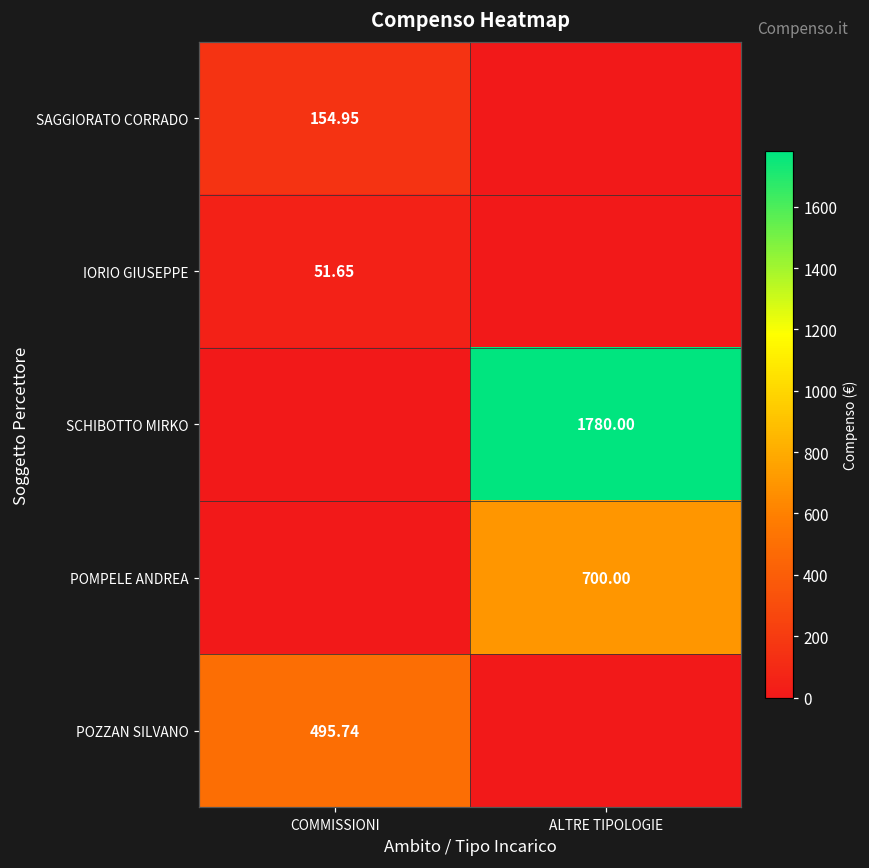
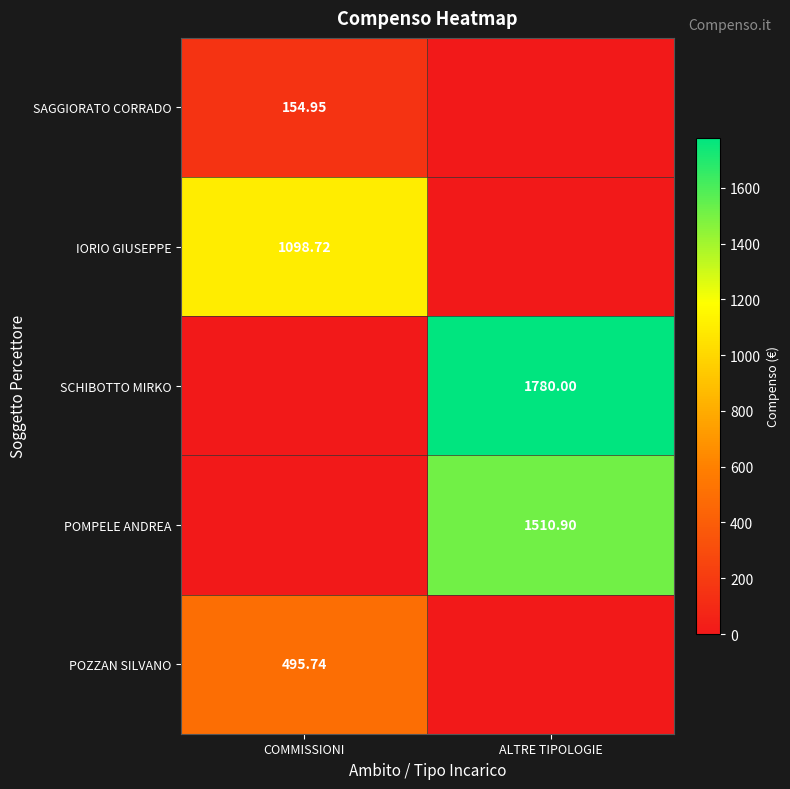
  {
    "SAGGIORATO CORRADO": {
      "COMMISSIONI": 154.95
    },
    "IORIO GIUSEPPE": {
-     "COMMISSIONI": 51.65
+     "COMMISSIONI": 1098.72
    },
    "SCHIBOTTO MIRKO": {
      "ALTRE TIPOLOGIE": 1780.00
    },
    "POMPELE ANDREA": {
-     "ALTRE TIPOLOGIE": 700.00
+     "ALTRE TIPOLOGIE": 1510.90
    },
    "POZZAN SILVANO": {
      "COMMISSIONI": 495.74
    }
  }
